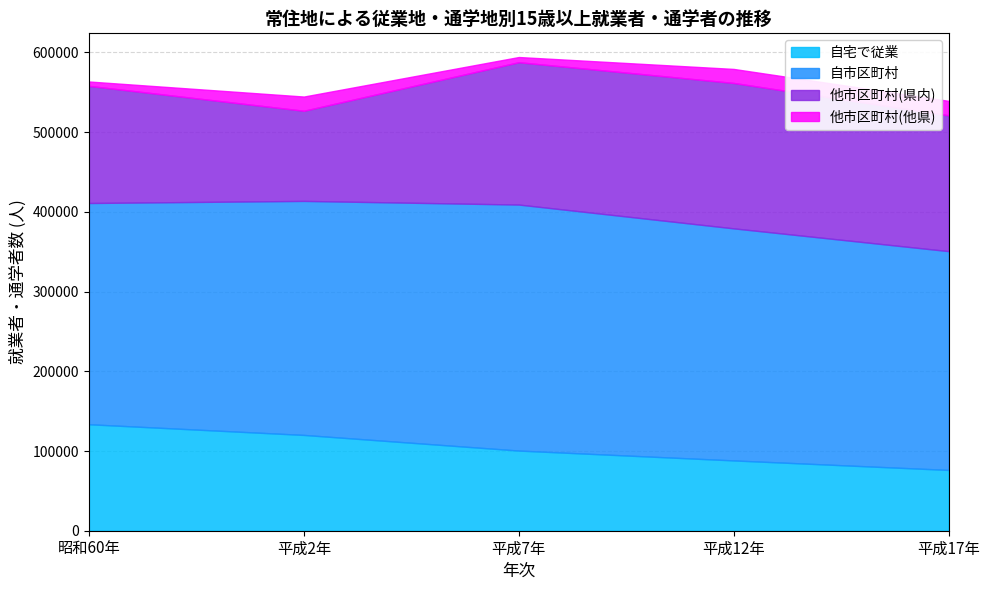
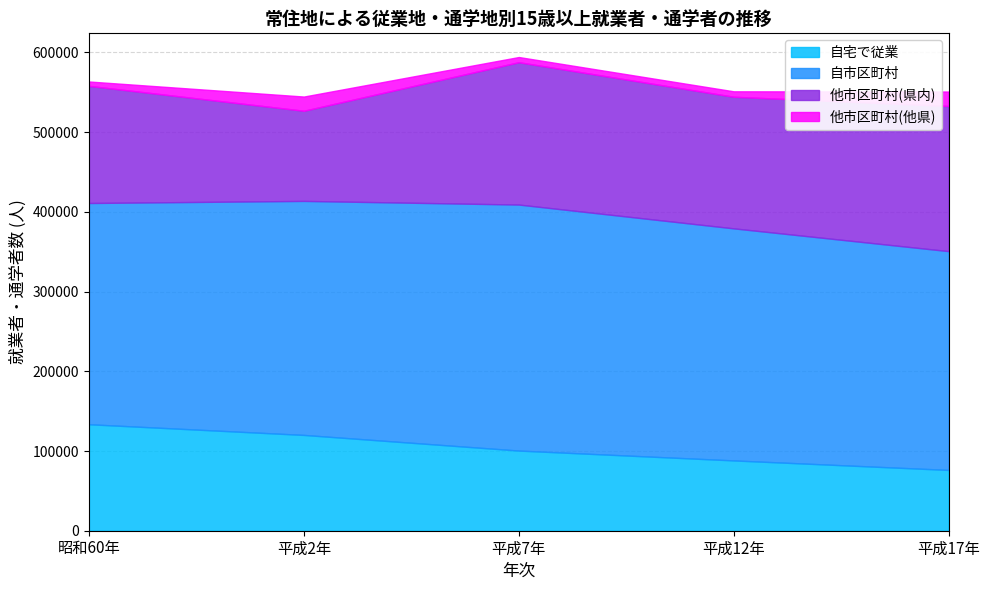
  {
    "他市区町村(県内)": {
      "昭和60年": 150000,
      "平成2年": 110000,
      "平成7年": 180000,
-     "平成12年": 180000,
-     "平成17年": 170000
+     "平成12年": 170000,
+     "平成17年": 180000
    },
    "他市区町村(他県)": {
      "昭和60年": 10000,
      "平成2年": 20000,
      "平成7年": 10000,
-     "平成12年": 20000,
+     "平成12年": 10000,
      "平成17年": 20000
    }
  }
